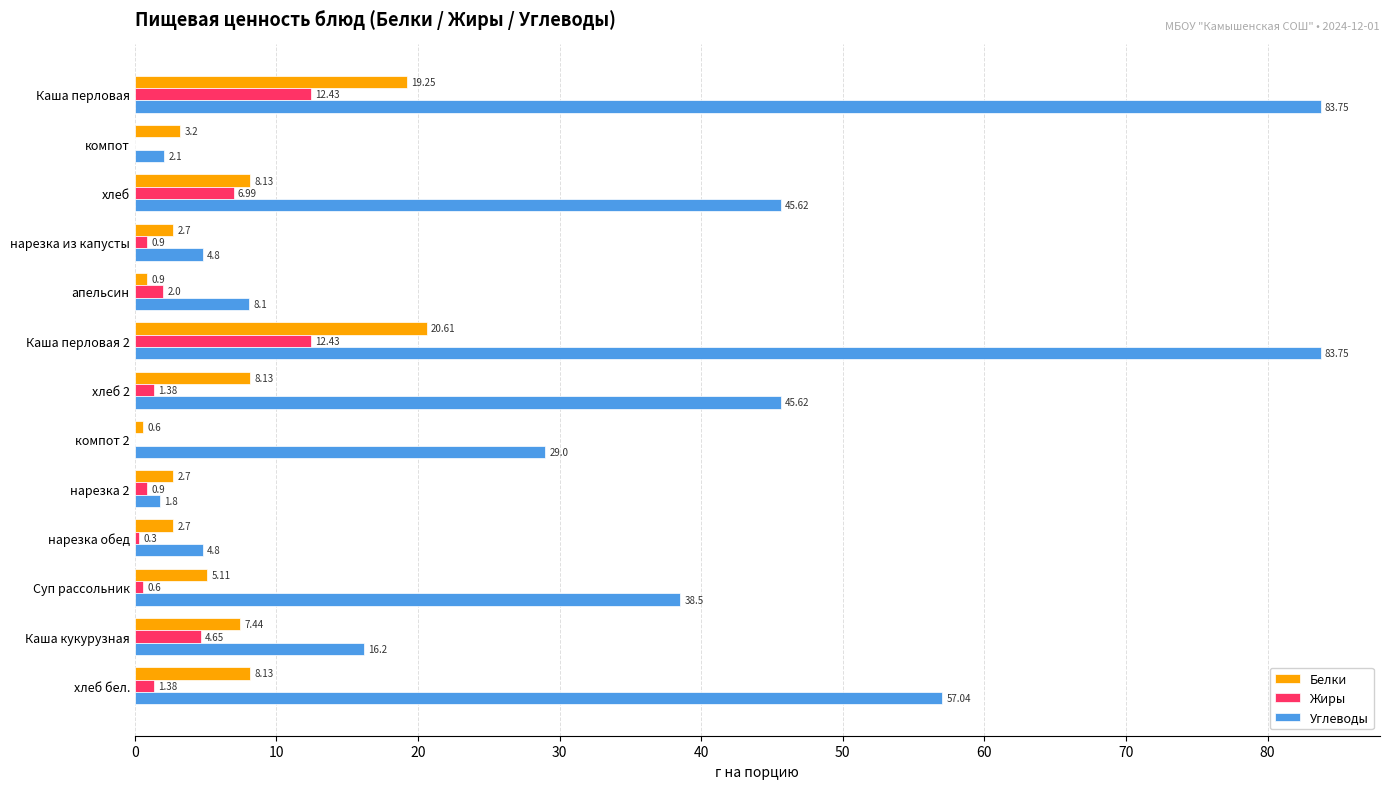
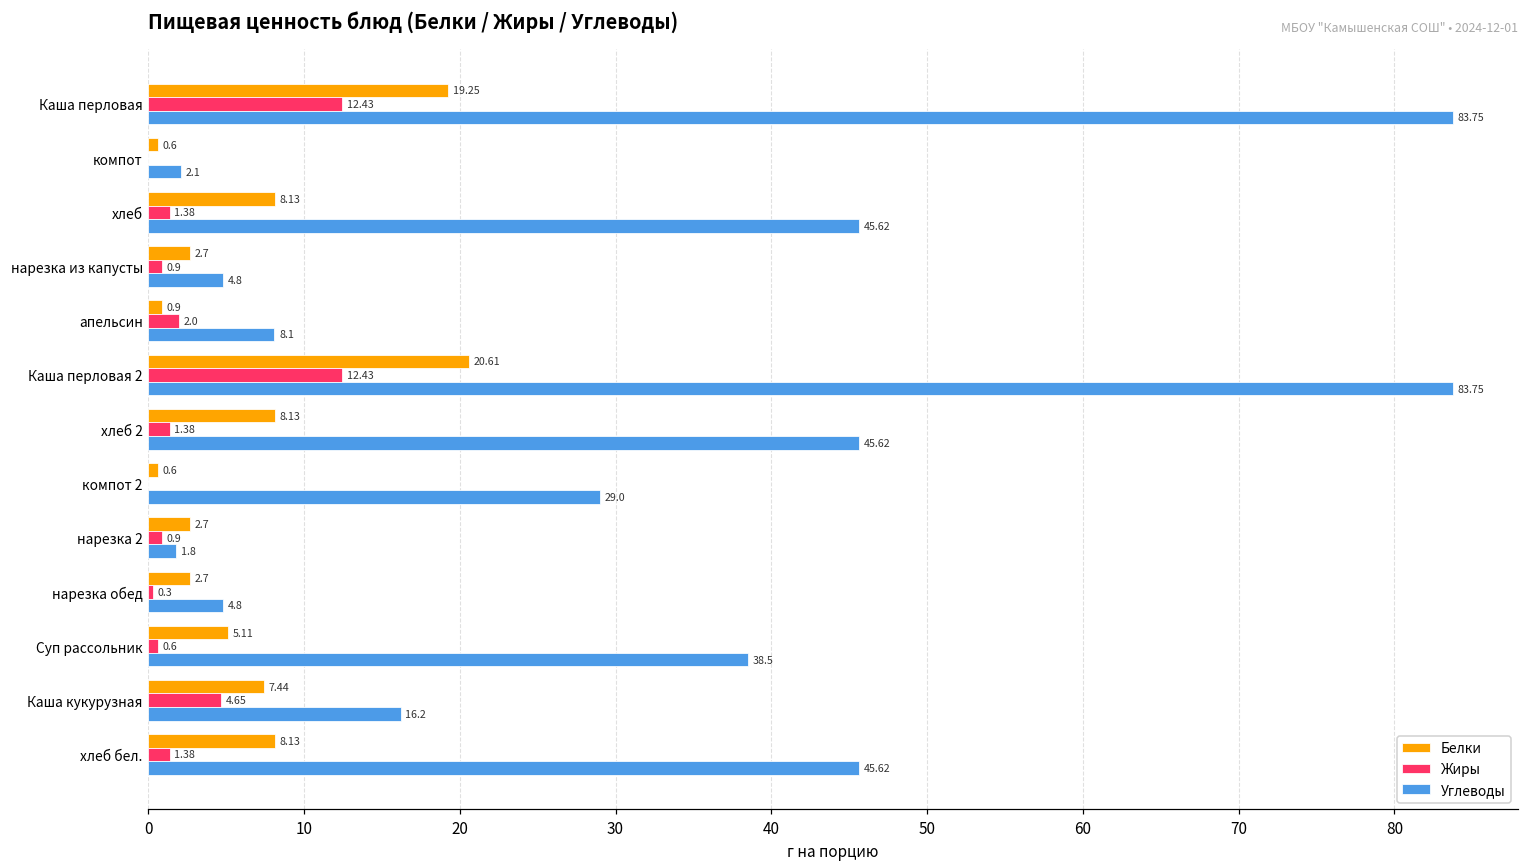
  {
    "Белки": {
      "Каша перловая": 19.25,
-     "компот": 3.2,
+     "компот": 0.6,
      "хлеб": 8.13,
      "нарезка из капусты": 2.7,
      "апельсин": 0.9,
      "Каша перловая 2": 20.61,
      "хлеб 2": 8.13,
      "компот 2": 0.6,
      "нарезка 2": 2.7,
      "нарезка обед": 2.7,
      "Суп рассольник": 5.11,
      "Каша кукурузная": 7.44,
      "хлеб бел.": 8.13
    },
    "Жиры": {
      "Каша перловая": 12.43,
-     "хлеб": 6.99,
+     "хлеб": 1.38,
      "нарезка из капусты": 0.9,
      "апельсин": 2.0,
      "Каша перловая 2": 12.43,
      "хлеб 2": 1.38,
      "нарезка 2": 0.9,
      "нарезка обед": 0.3,
      "Суп рассольник": 0.6,
      "Каша кукурузная": 4.65,
      "хлеб бел.": 1.38
    },
    "Углеводы": {
      "Каша перловая": 83.75,
      "компот": 2.1,
      "хлеб": 45.62,
      "нарезка из капусты": 4.8,
      "апельсин": 8.1,
      "Каша перловая 2": 83.75,
      "хлеб 2": 45.62,
      "компот 2": 29.0,
      "нарезка 2": 1.8,
      "нарезка обед": 4.8,
      "Суп рассольник": 38.5,
      "Каша кукурузная": 16.2,
-     "хлеб бел.": 57.04
+     "хлеб бел.": 45.62
    }
  }
